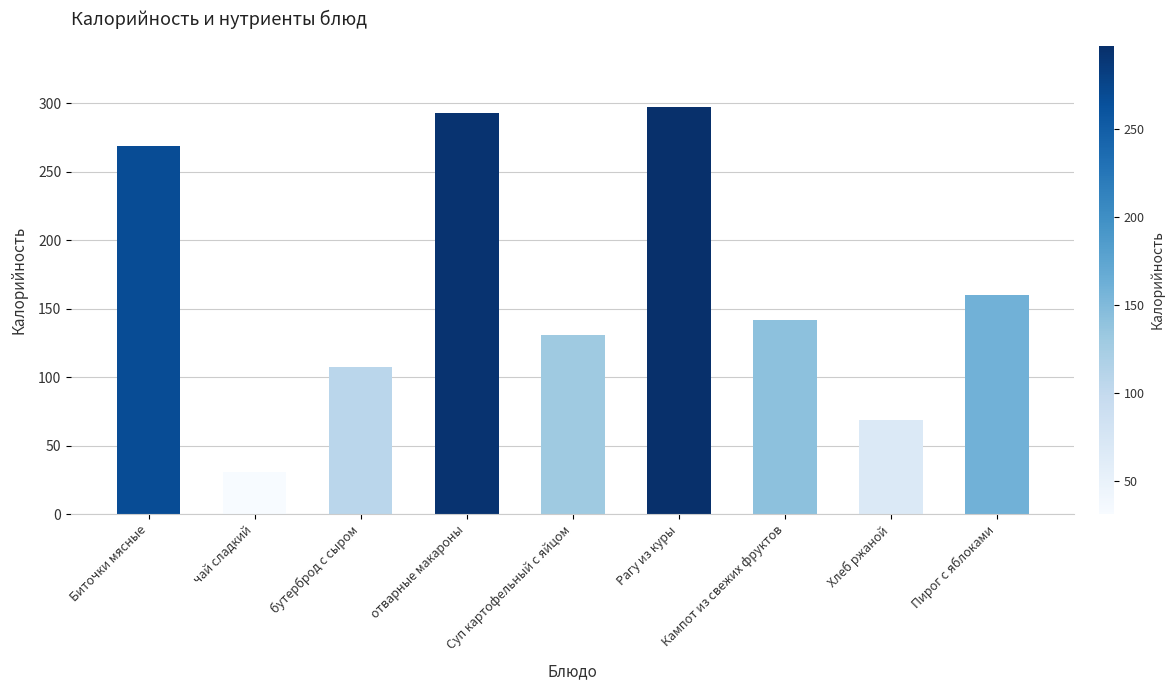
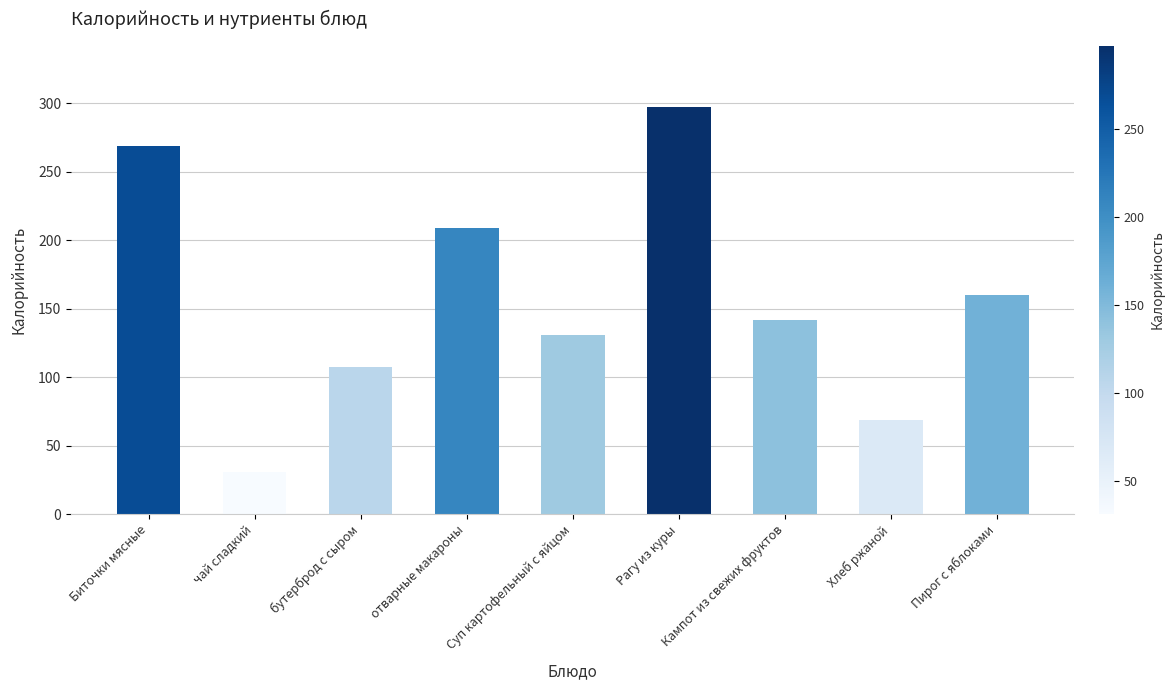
  {
    "Биточки мясные": 269,
    "чай сладкий": 31,
    "бутерброд с сыром": 107,
-   "отварные макароны": 293,
+   "отварные макароны": 209,
    "Суп картофельный с яйцом": 130,
    "Рагу из куры": 297,
    "Кампот из свежих фруктов": 142,
    "Хлеб ржаной": 69,
    "Пирог с яблоками": 160
  }
